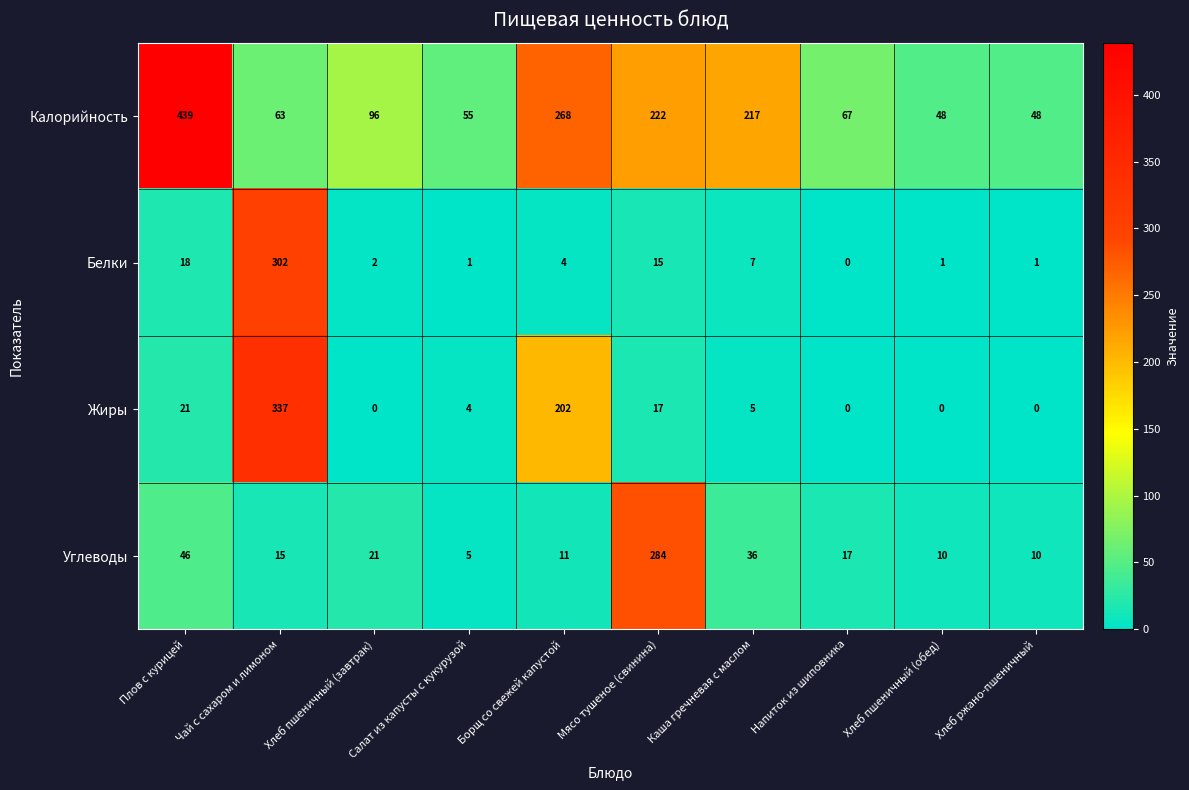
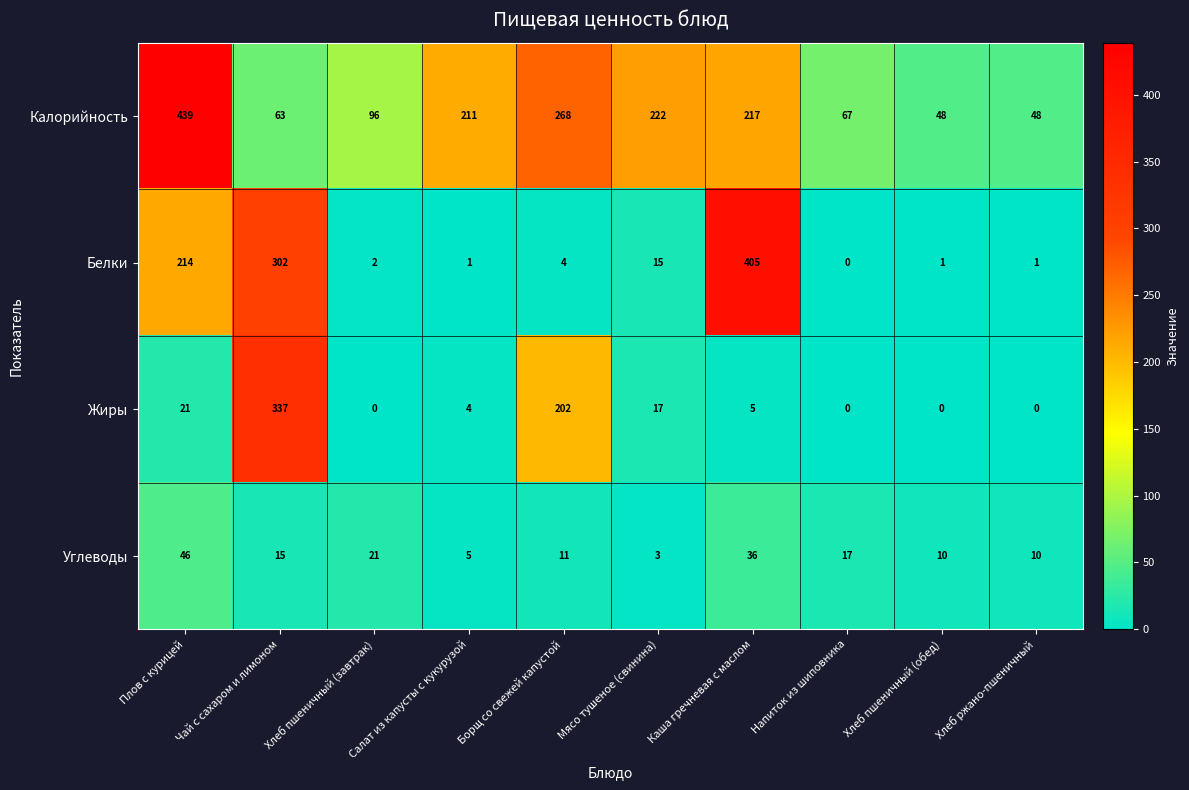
  {
    "Калорийность": {
      "Плов с курицей": 439,
      "Чай с сахаром и лимоном": 63,
      "Хлеб пшеничный (завтрак)": 96,
-     "Салат из капусты с кукурузой": 55,
+     "Салат из капусты с кукурузой": 211,
      "Борщ со свежей капустой": 268,
      "Мясо тушеное (свинина)": 222,
      "Каша гречневая с маслом": 217,
      "Напиток из шиповника": 67,
      "Хлеб пшеничный (обед)": 48,
      "Хлеб ржано-пшеничный": 48
    },
    "Белки": {
-     "Плов с курицей": 18,
+     "Плов с курицей": 214,
      "Чай с сахаром и лимоном": 302,
      "Хлеб пшеничный (завтрак)": 2,
      "Салат из капусты с кукурузой": 1,
      "Борщ со свежей капустой": 4,
      "Мясо тушеное (свинина)": 15,
-     "Каша гречневая с маслом": 7,
+     "Каша гречневая с маслом": 405,
      "Напиток из шиповника": 0,
      "Хлеб пшеничный (обед)": 1,
      "Хлеб ржано-пшеничный": 1
    },
    "Жиры": {
      "Плов с курицей": 21,
      "Чай с сахаром и лимоном": 337,
      "Хлеб пшеничный (завтрак)": 0,
      "Салат из капусты с кукурузой": 4,
      "Борщ со свежей капустой": 202,
      "Мясо тушеное (свинина)": 17,
      "Каша гречневая с маслом": 5,
      "Напиток из шиповника": 0,
      "Хлеб пшеничный (обед)": 0,
      "Хлеб ржано-пшеничный": 0
    },
    "Углеводы": {
      "Плов с курицей": 46,
      "Чай с сахаром и лимоном": 15,
      "Хлеб пшеничный (завтрак)": 21,
      "Салат из капусты с кукурузой": 5,
      "Борщ со свежей капустой": 11,
-     "Мясо тушеное (свинина)": 284,
+     "Мясо тушеное (свинина)": 3,
      "Каша гречневая с маслом": 36,
      "Напиток из шиповника": 17,
      "Хлеб пшеничный (обед)": 10,
      "Хлеб ржано-пшеничный": 10
    }
  }
